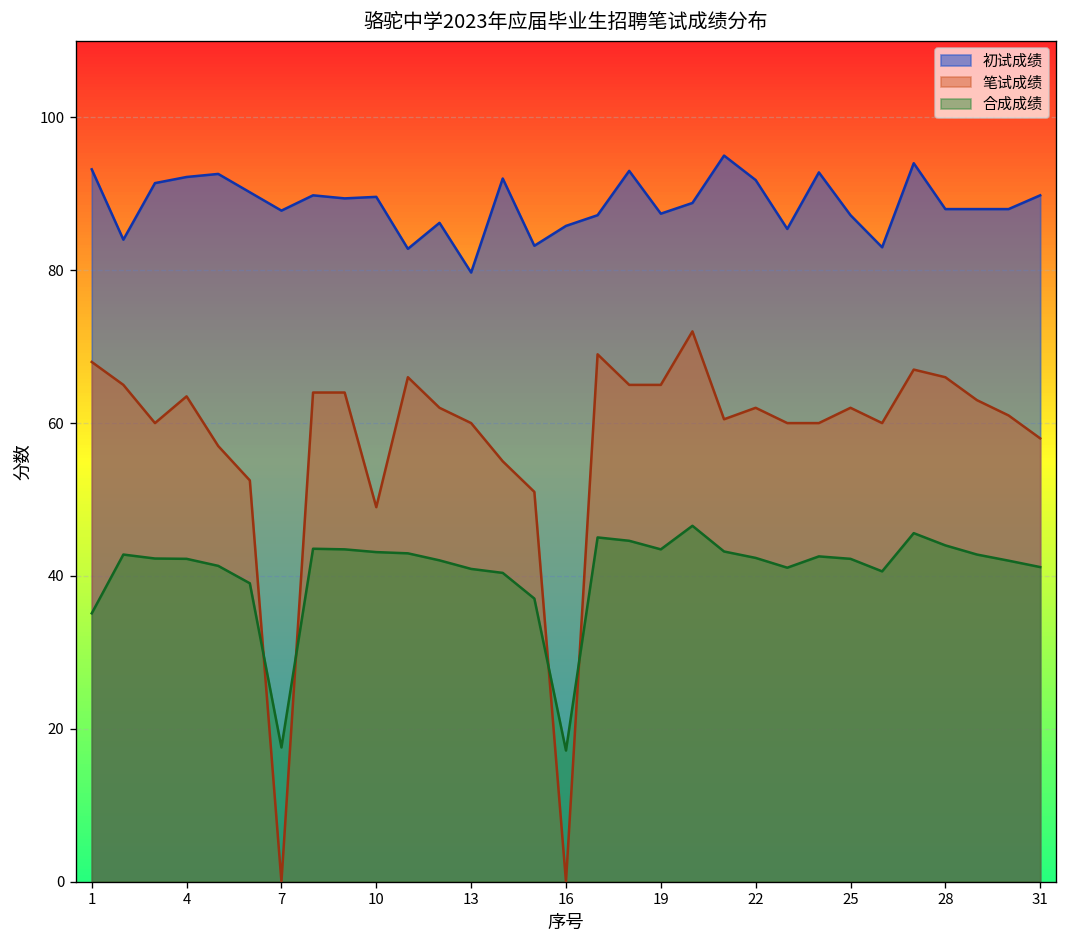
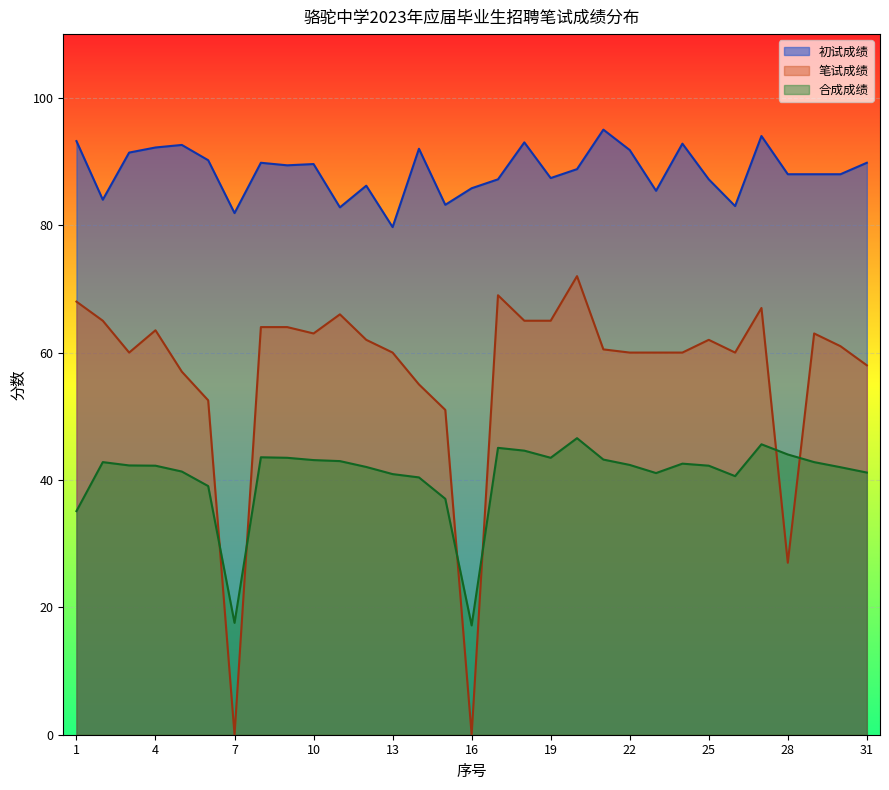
  {
    "初试成绩": {
      "1": 93,
      "4": 92,
-     "7": 88,
+     "7": 82,
      "10": 90,
      "13": 80,
      "16": 86,
      "19": 87,
      "22": 92,
      "25": 87,
      "28": 88,
      "31": 90
    },
    "笔试成绩": {
      "1": 68,
      "4": 64,
      "7": 0,
-     "10": 49,
+     "10": 63,
      "13": 60,
      "16": 0,
      "19": 65,
-     "22": 62,
+     "22": 60,
      "25": 62,
-     "28": 66,
+     "28": 27,
      "31": 58
    },
    "合成成绩": {
      "1": 35,
      "4": 42,
      "7": 18,
      "10": 43,
      "13": 41,
      "16": 17,
      "19": 43,
      "22": 42,
      "25": 42,
      "28": 44,
      "31": 41
    }
  }
